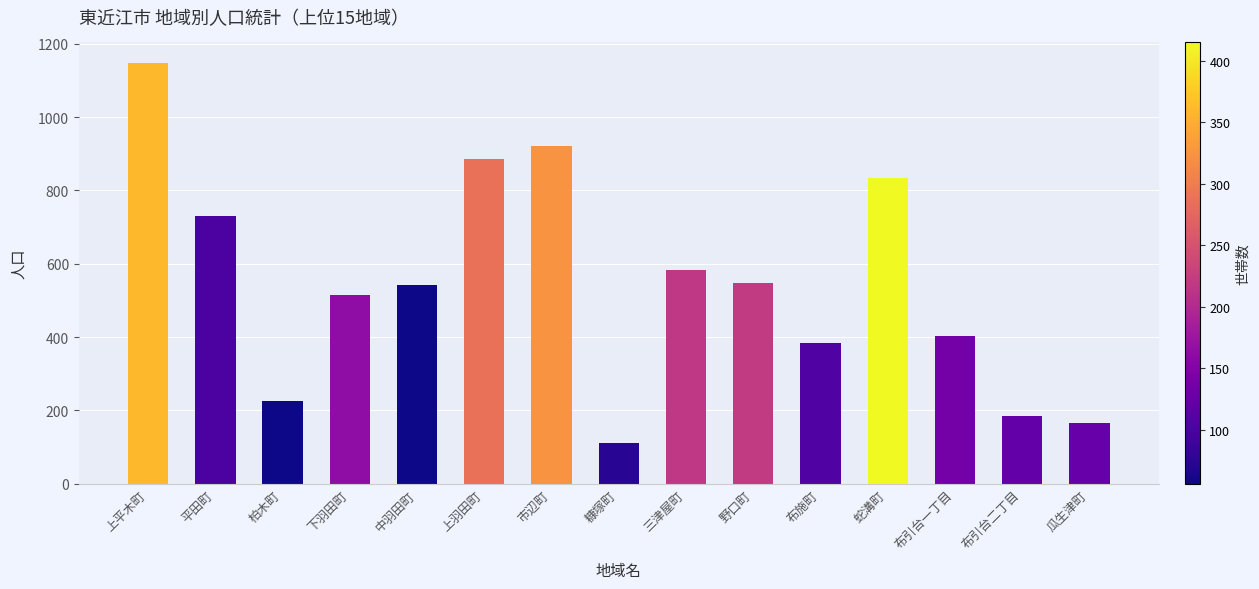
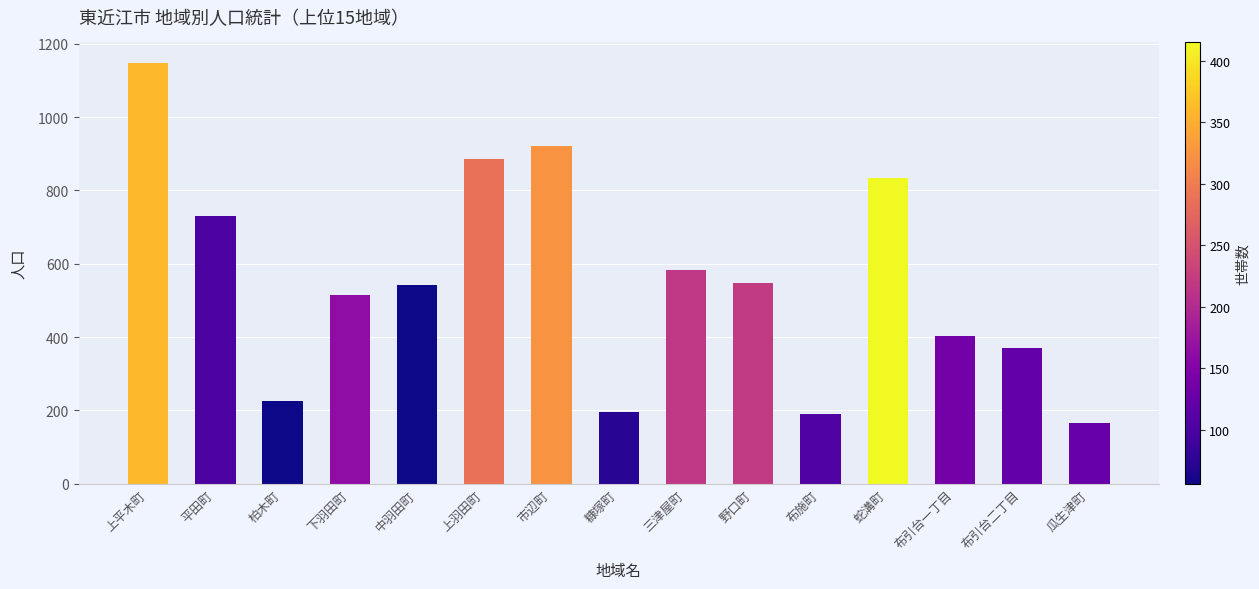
  {
    "上平木町": 1150,
    "平田町": 730,
    "柏木町": 230,
    "下羽田町": 520,
    "中羽田町": 540,
    "上羽田町": 890,
    "市辺町": 920,
-   "糠塚町": 110,
+   "糠塚町": 200,
    "三津屋町": 580,
    "野口町": 550,
-   "布施町": 390,
+   "布施町": 190,
    "蛇溝町": 830,
    "布引台一丁目": 400,
-   "布引台二丁目": 180,
+   "布引台二丁目": 370,
    "瓜生津町": 170
  }
